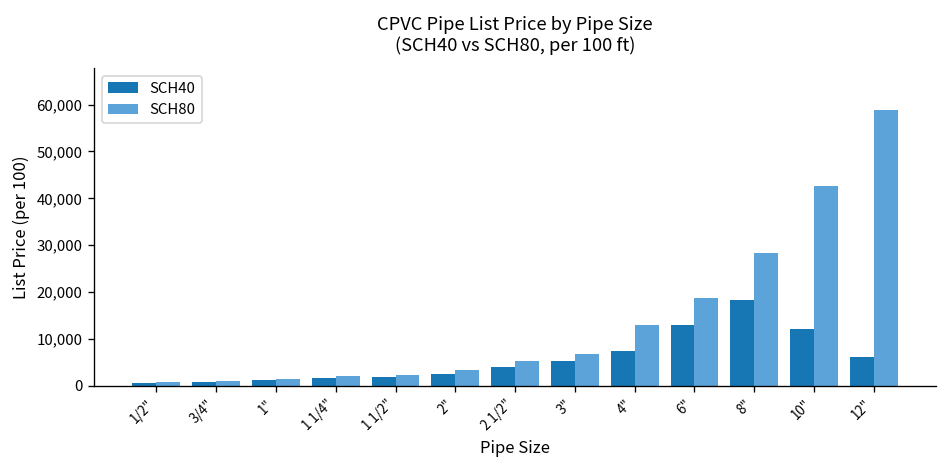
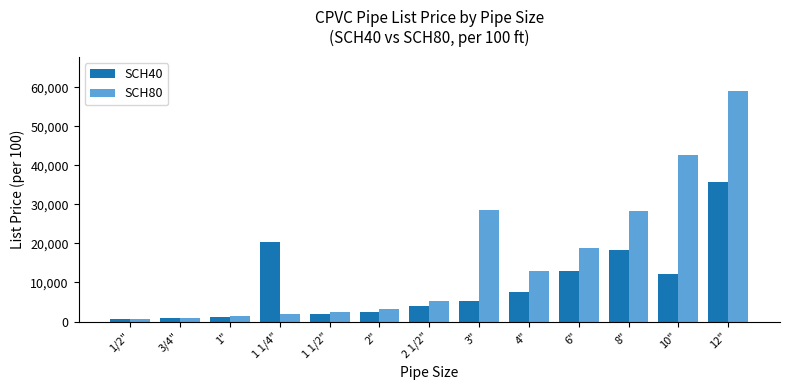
  {
    "SCH40": {
      "1/2\"": "1,000",
      "3/4\"": "1,000",
      "1\"": "1,000",
-     "1 1/4\"": "2,000",
+     "1 1/4\"": "20,000",
      "1 1/2\"": "2,000",
      "2\"": "3,000",
      "2 1/2\"": "4,000",
      "3\"": "5,000",
      "4\"": "7,000",
      "6\"": "13,000",
      "8\"": "18,000",
      "10\"": "12,000",
-     "12\"": "6,000"
+     "12\"": "36,000"
    },
    "SCH80": {
      "1/2\"": "1,000",
      "3/4\"": "1,000",
      "1\"": "1,000",
      "1 1/4\"": "2,000",
      "1 1/2\"": "2,000",
      "2\"": "3,000",
      "2 1/2\"": "5,000",
-     "3\"": "7,000",
+     "3\"": "29,000",
      "4\"": "13,000",
      "6\"": "19,000",
      "8\"": "28,000",
      "10\"": "43,000",
      "12\"": "59,000"
    }
  }
